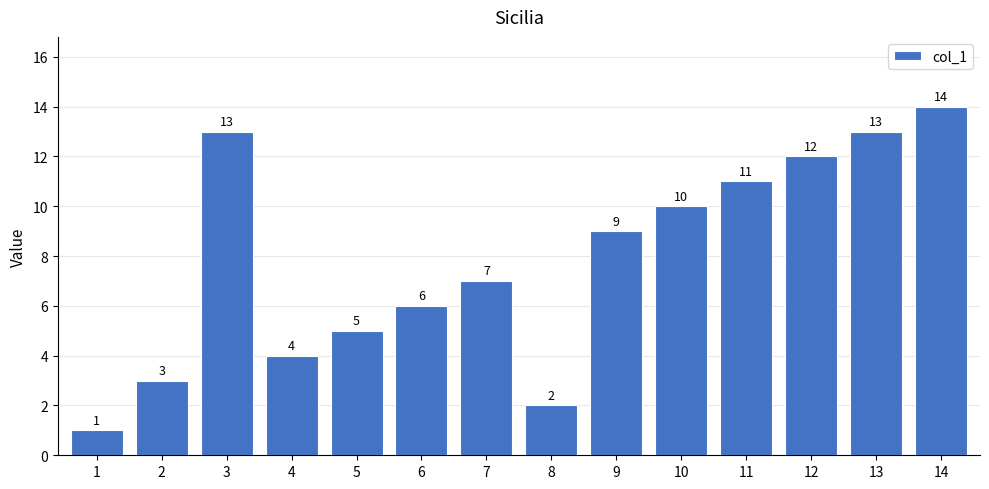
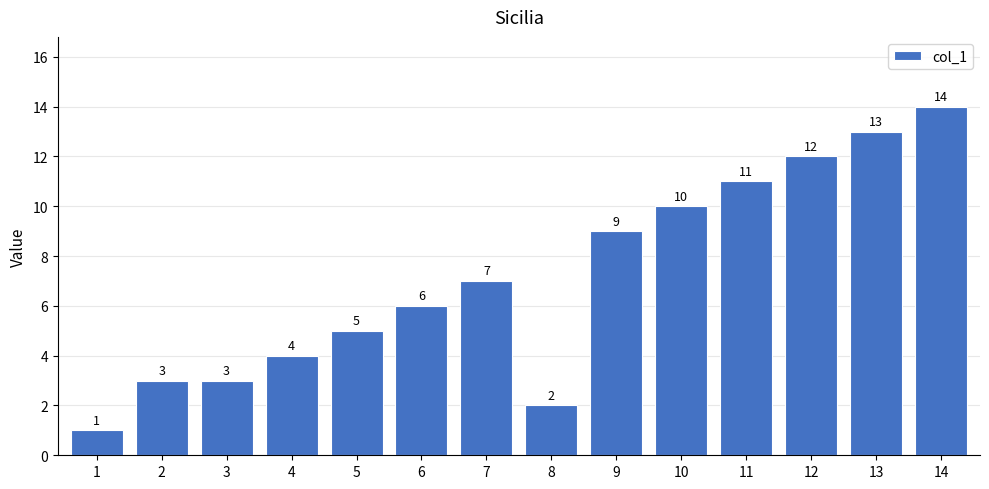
  {
    "1": 1,
    "2": 3,
-   "3": 13,
+   "3": 3,
    "4": 4,
    "5": 5,
    "6": 6,
    "7": 7,
    "8": 2,
    "9": 9,
    "10": 10,
    "11": 11,
    "12": 12,
    "13": 13,
    "14": 14
  }
